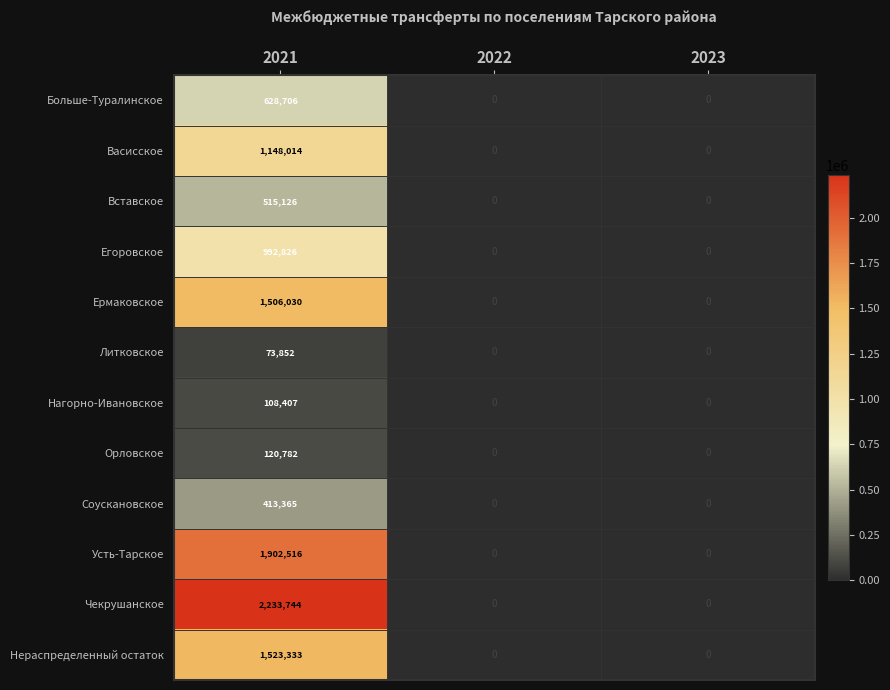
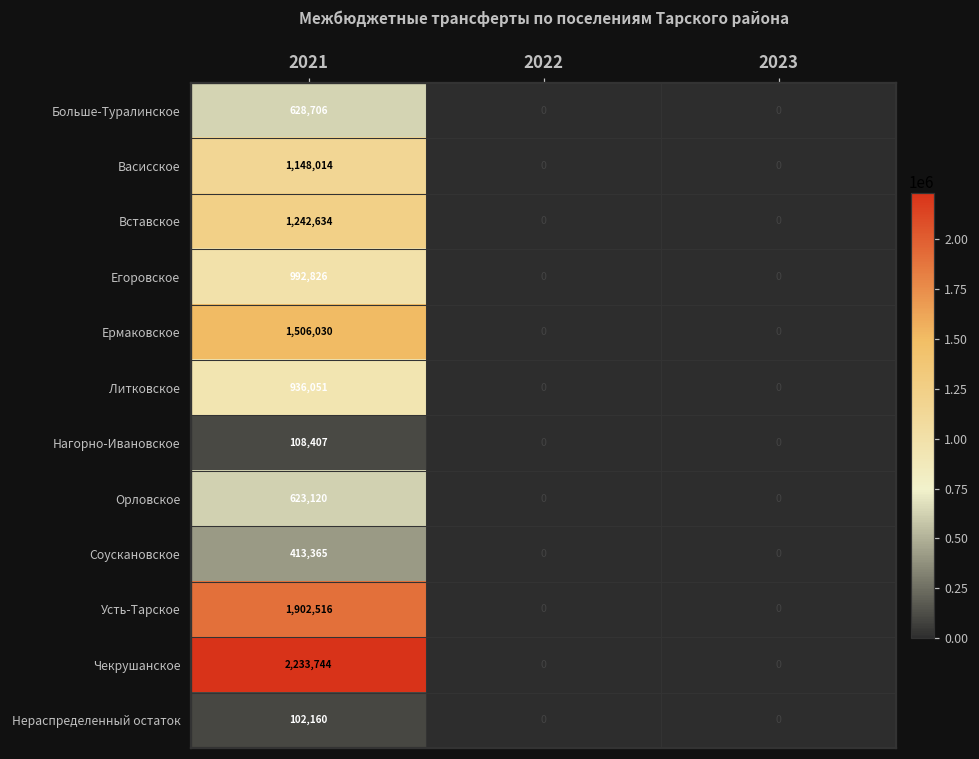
  {
    "Больше-Туралинское": {
      "2021": "628,706"
    },
    "Васисское": {
      "2021": "1,148,014"
    },
    "Вставское": {
-     "2021": "515,126"
+     "2021": "1,242,634"
    },
    "Егоровское": {
      "2021": "992,826"
    },
    "Ермаковское": {
      "2021": "1,506,030"
    },
    "Литковское": {
-     "2021": "73,852"
+     "2021": "936,051"
    },
    "Нагорно-Ивановское": {
      "2021": "108,407"
    },
    "Орловское": {
-     "2021": "120,782"
+     "2021": "623,120"
    },
    "Соускановское": {
      "2021": "413,365"
    },
    "Усть-Тарское": {
      "2021": "1,902,516"
    },
    "Чекрушанское": {
      "2021": "2,233,744"
    },
    "Нераспределенный остаток": {
-     "2021": "1,523,333"
+     "2021": "102,160"
    }
  }
